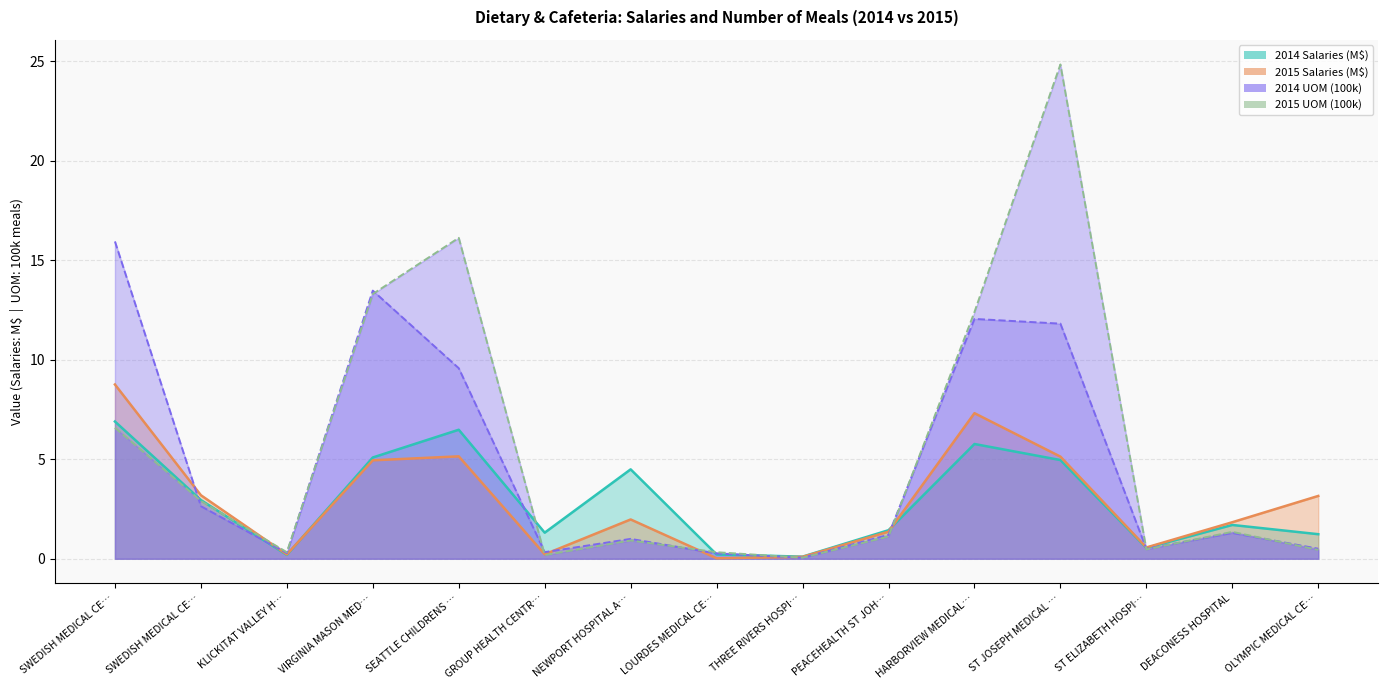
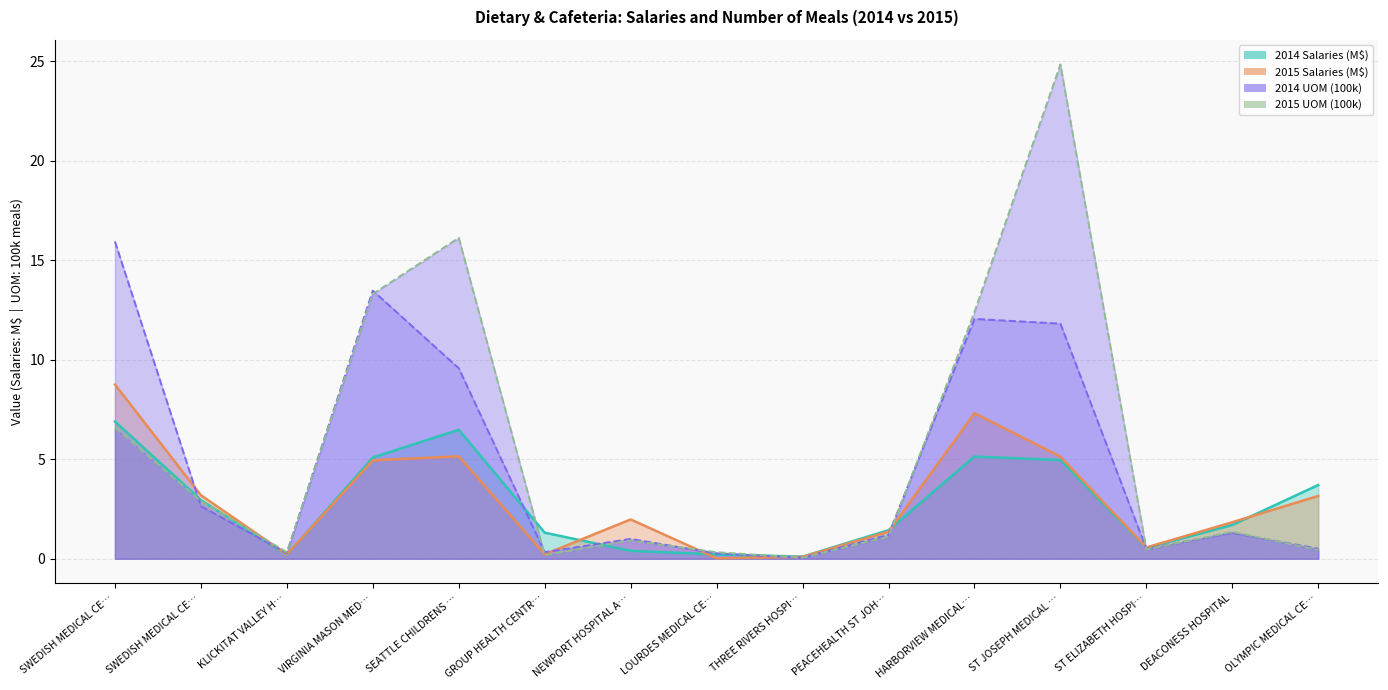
  {
    "2014 Salaries (M$)": {
      "VIRGINIA MASON MED…": 5.1,
      "SEATTLE CHILDRENS …": 6.5,
      "GROUP HEALTH CENTR…": 1.3,
-     "NEWPORT HOSPITAL A…": 4.5,
-     "HARBORVIEW MEDICAL…": 5.8,
+     "NEWPORT HOSPITAL A…": 0.4,
+     "HARBORVIEW MEDICAL…": 5.1,
      "ST JOSEPH MEDICAL …": 5.0,
      "DEACONESS HOSPITAL": 1.7,
-     "OLYMPIC MEDICAL CE…": 1.2
+     "OLYMPIC MEDICAL CE…": 3.7
    },
    "2015 Salaries (M$)": {
      "VIRGINIA MASON MED…": 4.9,
      "SEATTLE CHILDRENS …": 5.1,
      "NEWPORT HOSPITAL A…": 2.0,
      "LOURDES MEDICAL CE…": 0.0,
      "HARBORVIEW MEDICAL…": 7.3,
      "ST JOSEPH MEDICAL …": 5.1,
      "DEACONESS HOSPITAL": 1.8,
      "OLYMPIC MEDICAL CE…": 3.2
    }
  }
